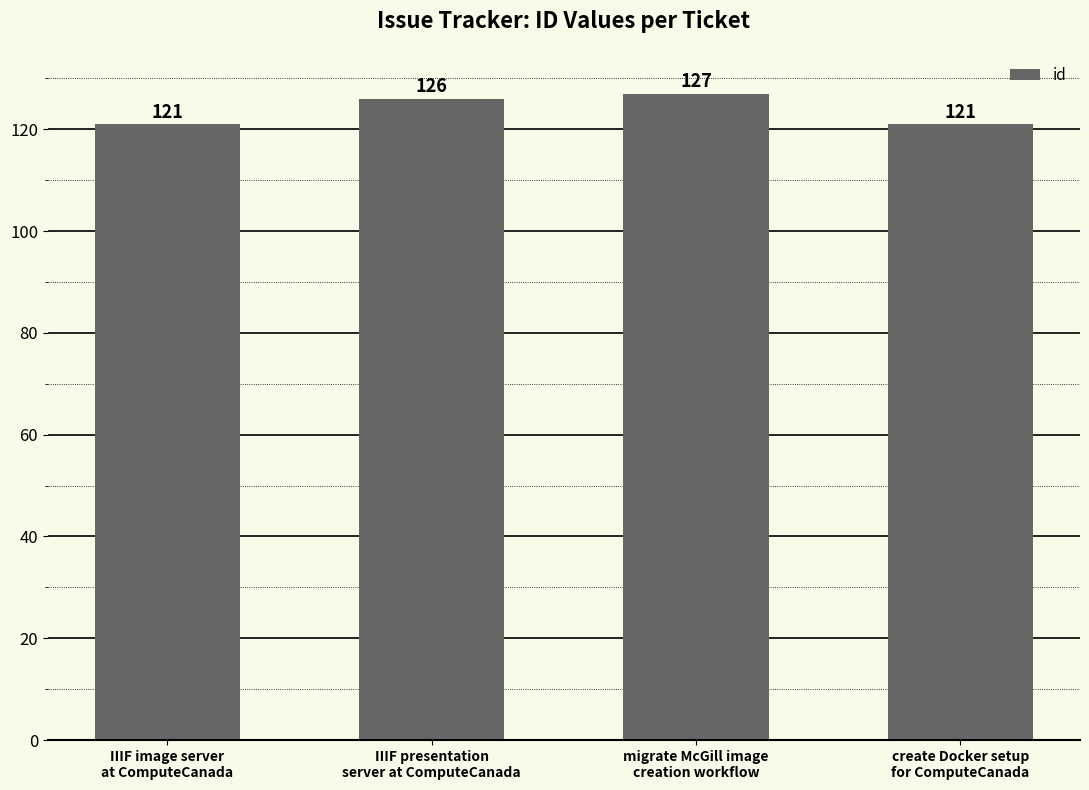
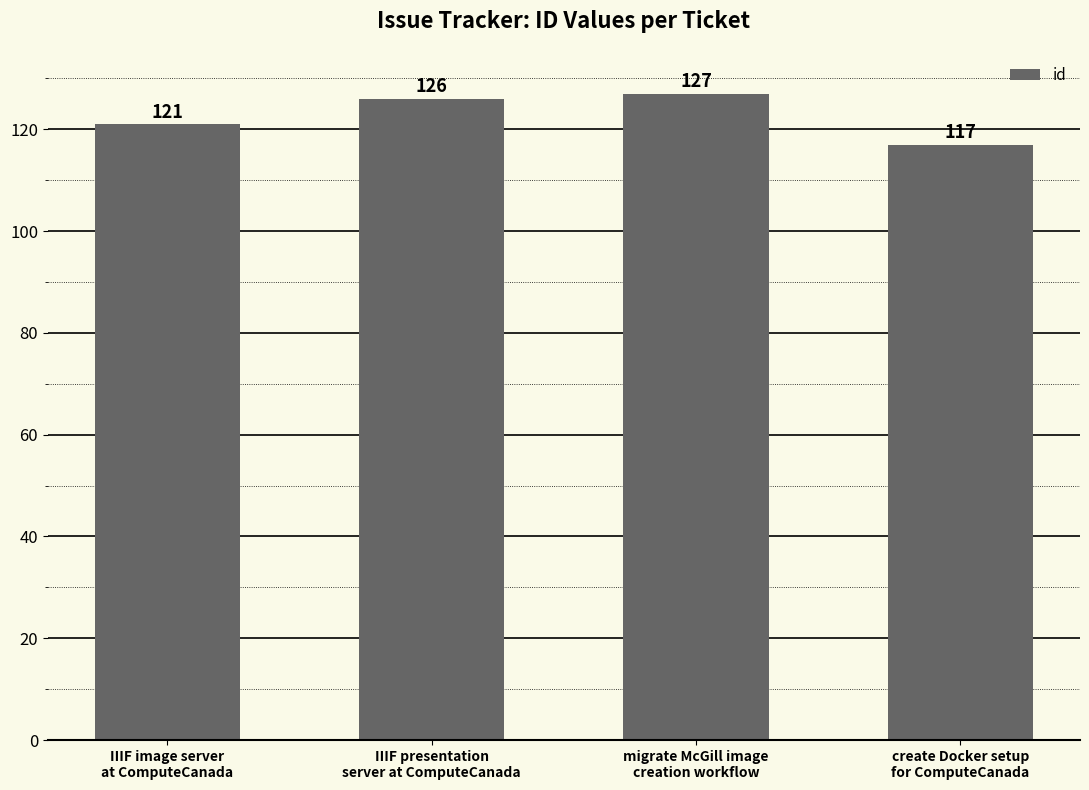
  {
    "IIIF image server at ComputeCanada": 121,
    "IIIF presentation server at ComputeCanada": 126,
    "migrate McGill image creation workflow": 127,
-   "create Docker setup for ComputeCanada": 121
+   "create Docker setup for ComputeCanada": 117
  }
